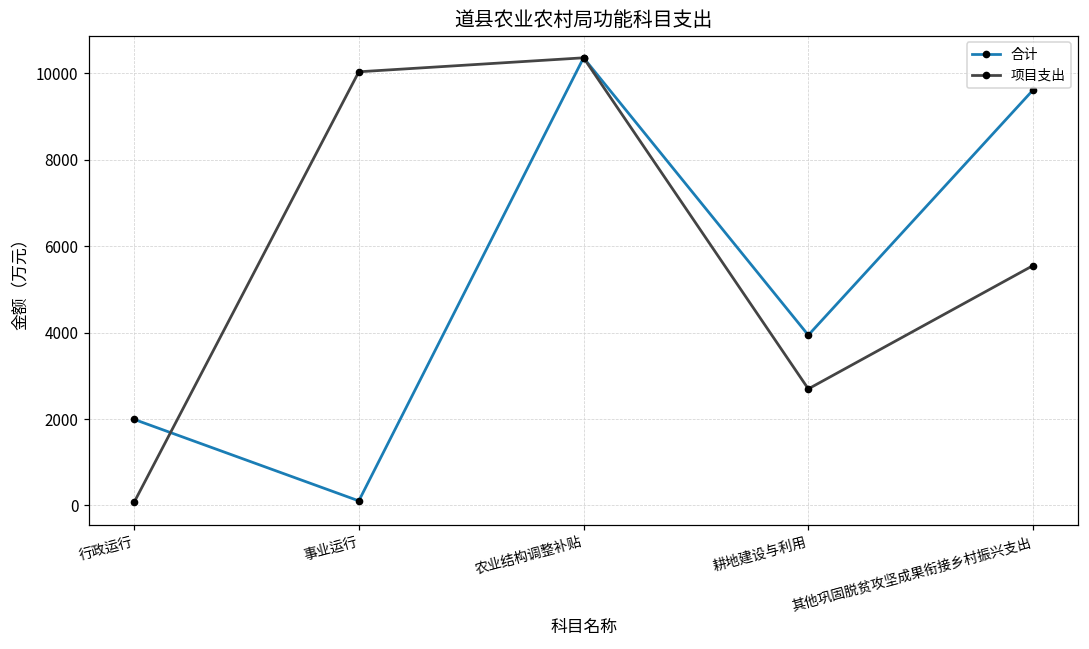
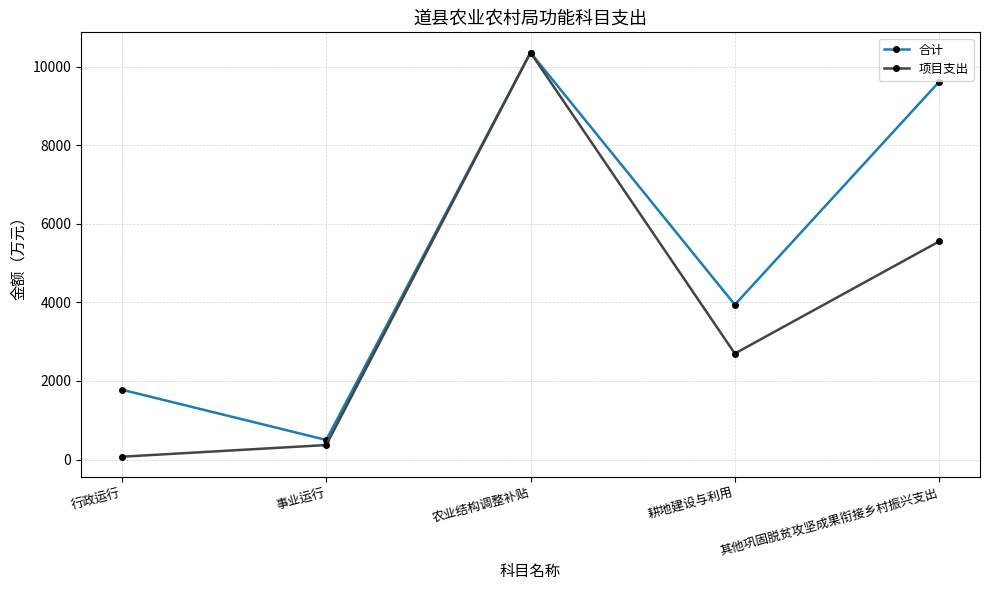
  {
    "合计": {
-     "行政运行": 2000,
-     "事业运行": 100,
+     "行政运行": 1800,
+     "事业运行": 500,
      "耕地建设与利用": 3900,
      "其他巩固脱贫攻坚成果衔接乡村振兴支出": 9600
    },
    "项目支出": {
      "行政运行": 100,
-     "事业运行": 10000,
+     "事业运行": 400,
      "耕地建设与利用": 2700,
      "其他巩固脱贫攻坚成果衔接乡村振兴支出": 5600
    }
  }
